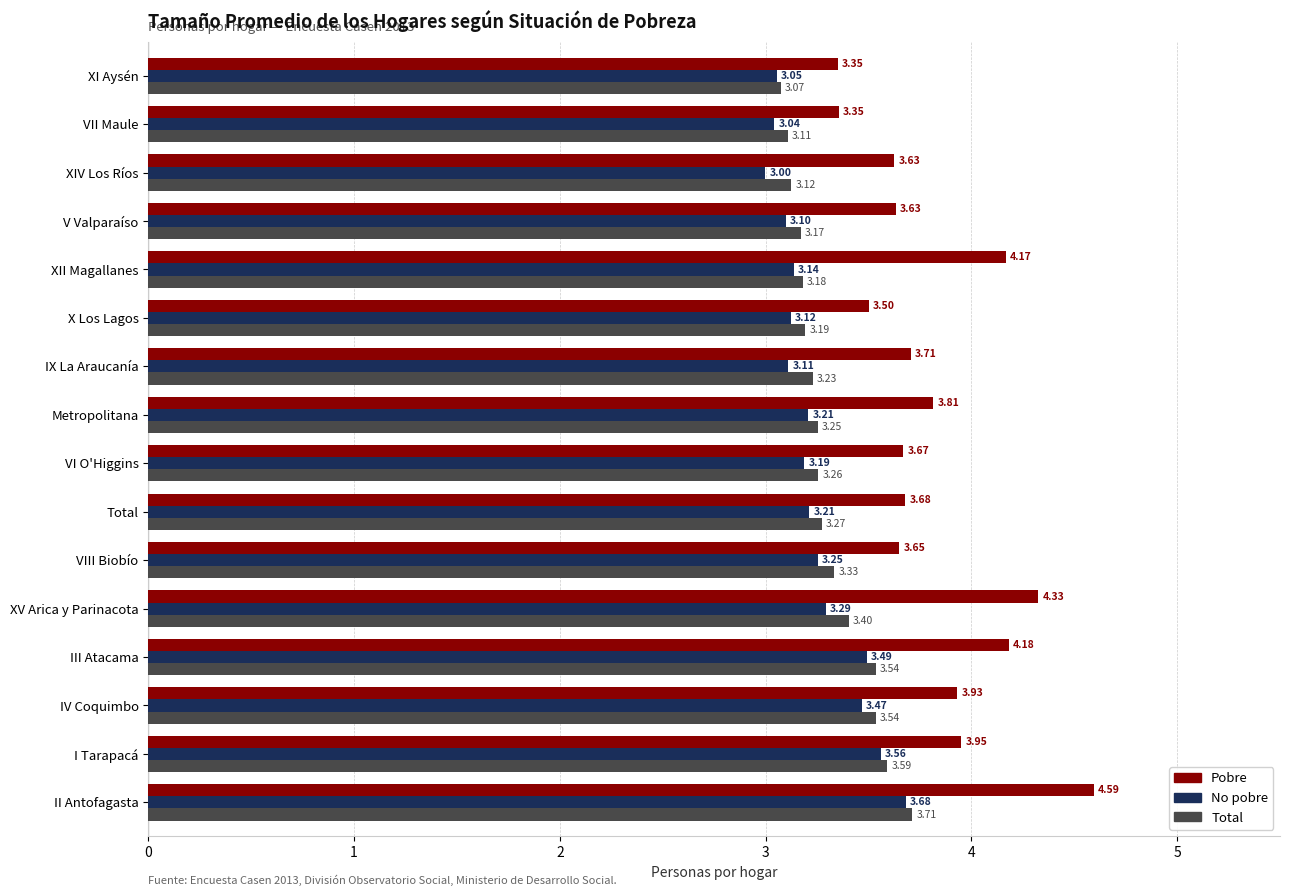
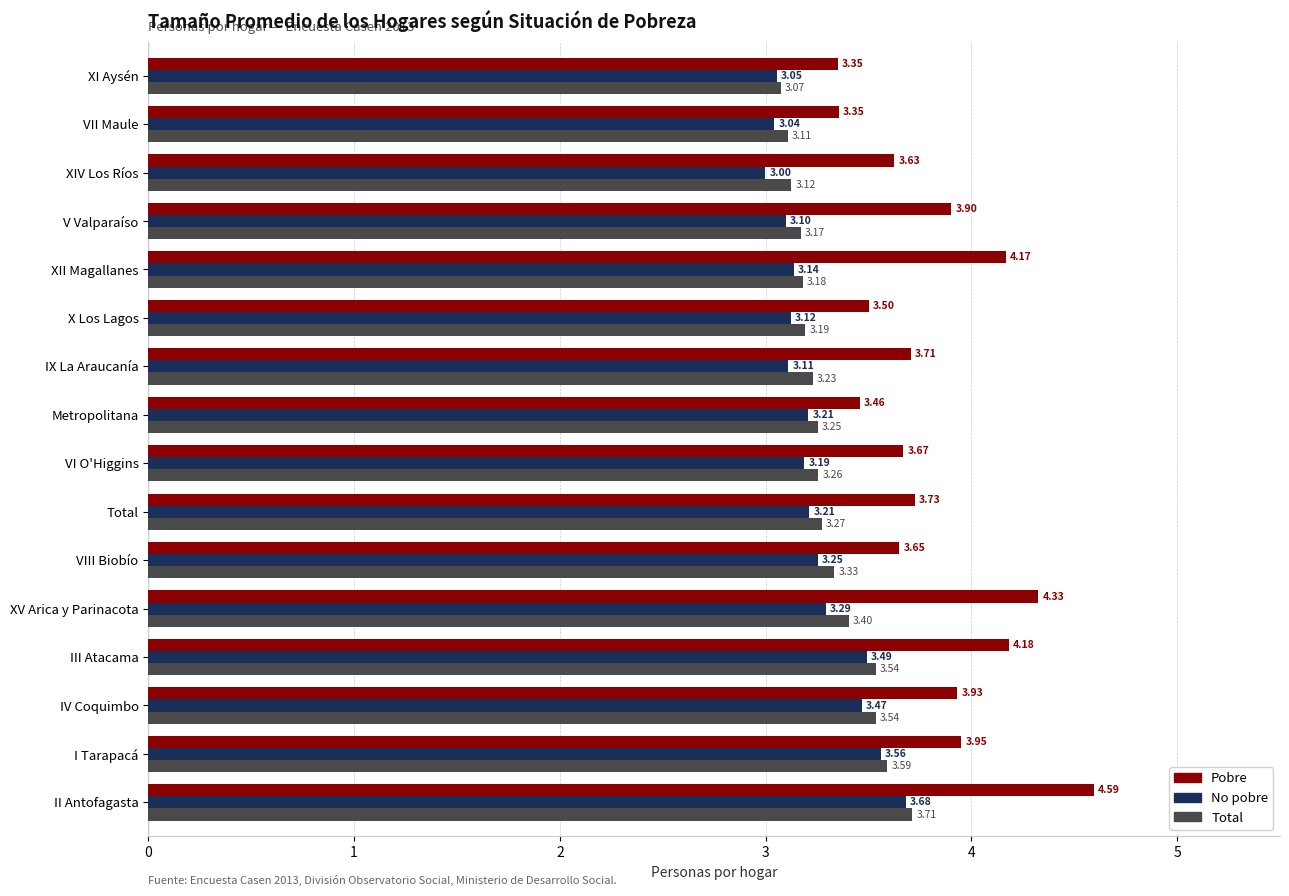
  {
    "Pobre": {
      "XI Aysén": 3.35,
      "VII Maule": 3.35,
      "XIV Los Ríos": 3.63,
-     "V Valparaíso": 3.63,
+     "V Valparaíso": 3.90,
      "XII Magallanes": 4.17,
      "X Los Lagos": 3.50,
      "IX La Araucanía": 3.71,
-     "Metropolitana": 3.81,
+     "Metropolitana": 3.46,
      "VI O'Higgins": 3.67,
-     "Total": 3.68,
+     "Total": 3.73,
      "VIII Biobío": 3.65,
      "XV Arica y Parinacota": 4.33,
      "III Atacama": 4.18,
      "IV Coquimbo": 3.93,
      "I Tarapacá": 3.95,
      "II Antofagasta": 4.59
    }
  }
